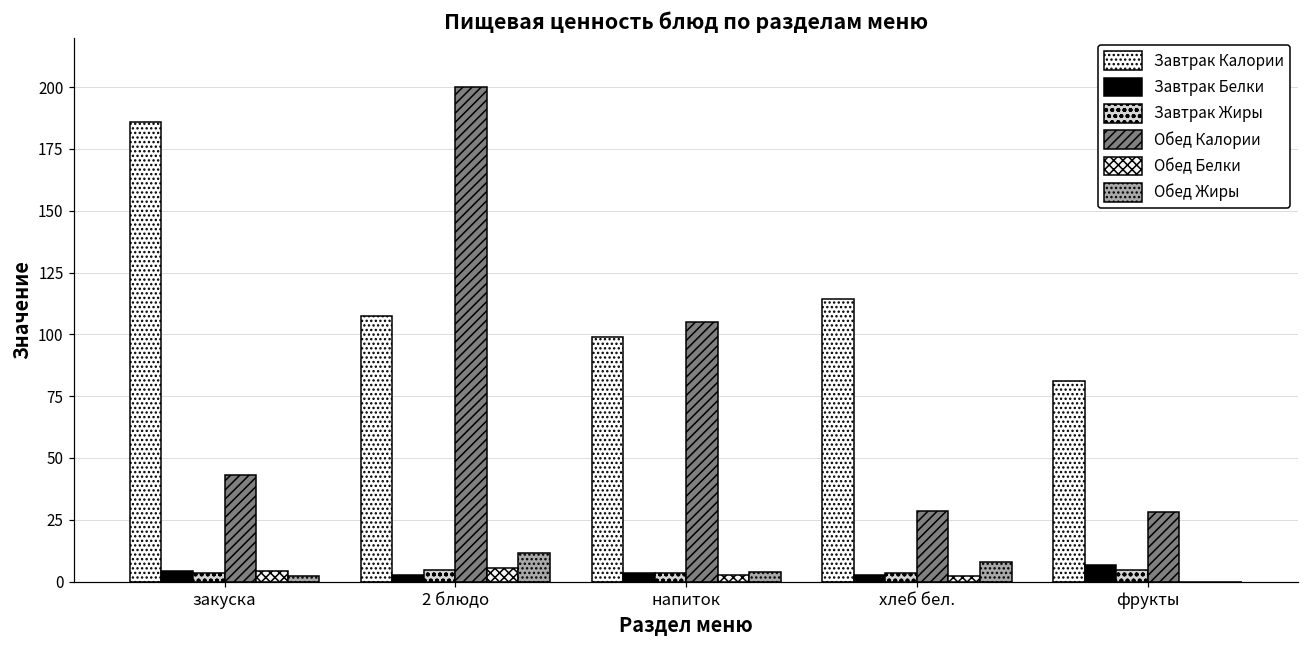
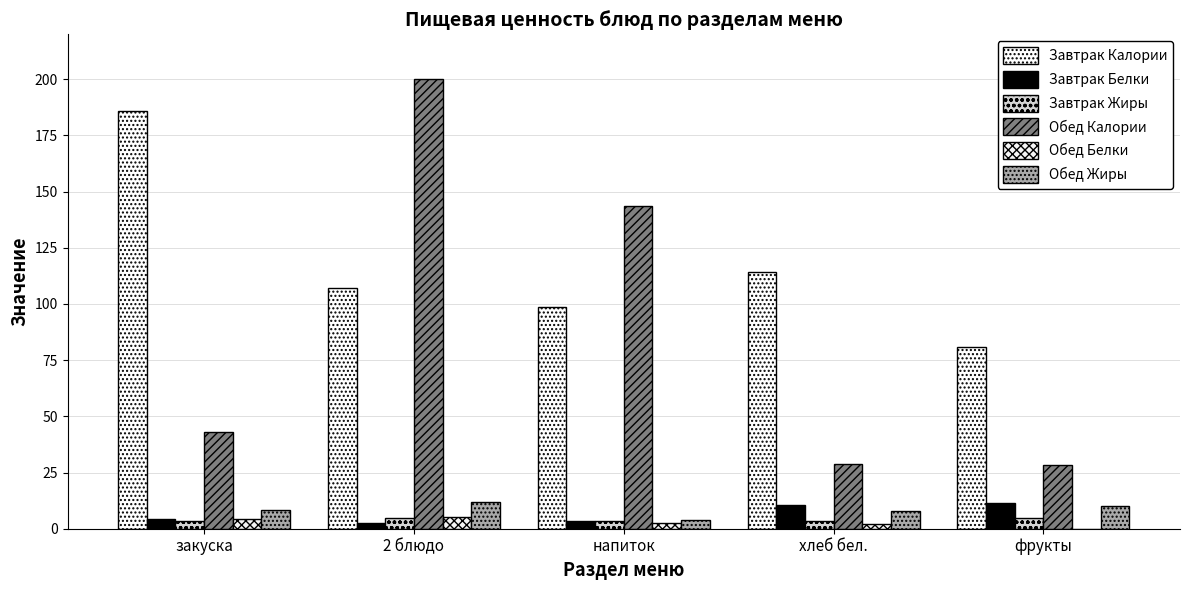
  {
    "Завтрак Белки": {
      "закуска": 4,
      "2 блюдо": 3,
      "напиток": 3,
-     "хлеб бел.": 3,
-     "фрукты": 7
+     "хлеб бел.": 11,
+     "фрукты": 11
    },
    "Обед Калории": {
      "закуска": 43,
      "2 блюдо": 200,
-     "напиток": 105,
+     "напиток": 144,
      "хлеб бел.": 29,
      "фрукты": 28
    },
    "Обед Жиры": {
-     "закуска": 2,
+     "закуска": 8,
      "2 блюдо": 12,
      "напиток": 4,
      "хлеб бел.": 8,
-     "фрукты": 0
+     "фрукты": 10
    }
  }
